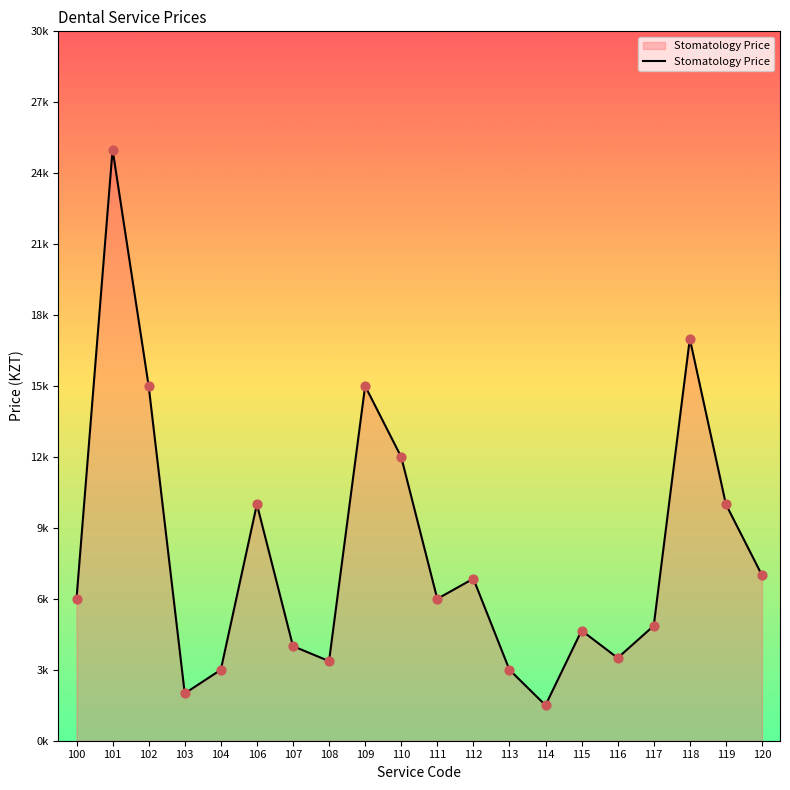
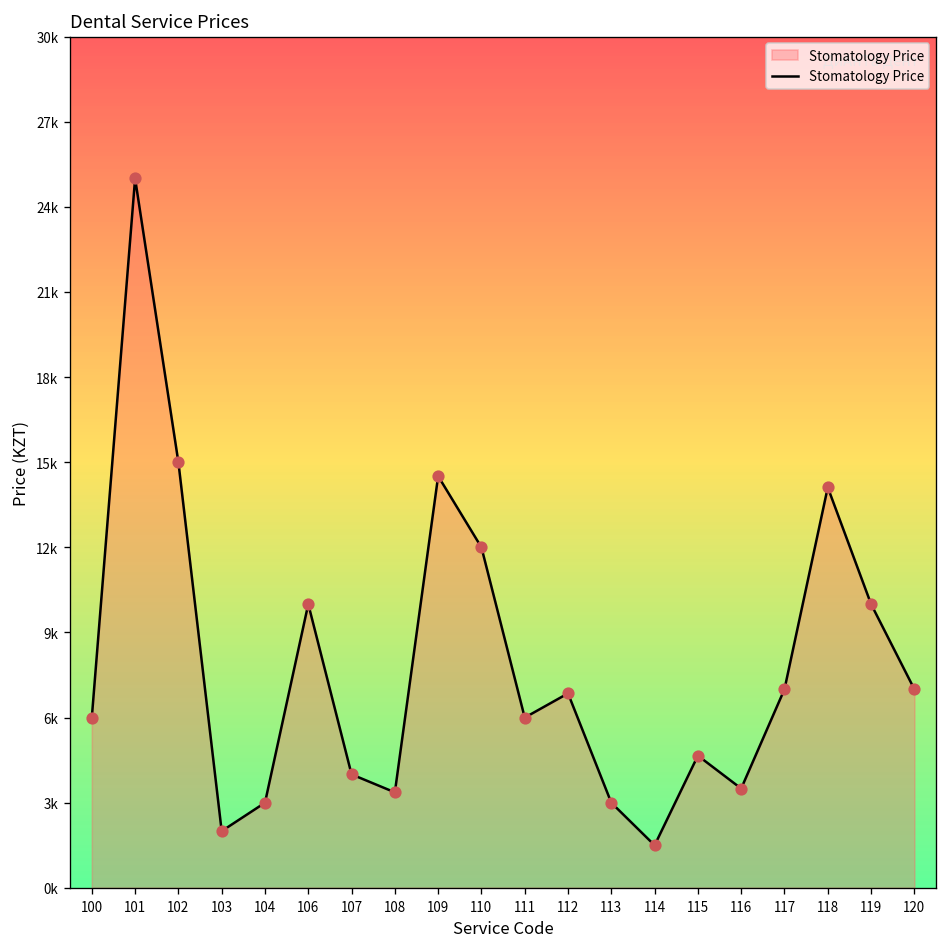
  {
    "100": 6000,
    "101": 25000,
    "102": 15000,
    "103": 2000,
    "104": 3000,
    "106": 10000,
    "107": 4000,
    "108": 3400,
-   "109": 15000,
+   "109": 14500,
    "110": 12000,
    "111": 6000,
    "112": 6900,
    "113": 3000,
    "114": 1500,
    "115": 4700,
    "116": 3500,
-   "117": 4900,
-   "118": 17000,
+   "117": 7000,
+   "118": 14100,
    "119": 10000,
    "120": 7000
  }
